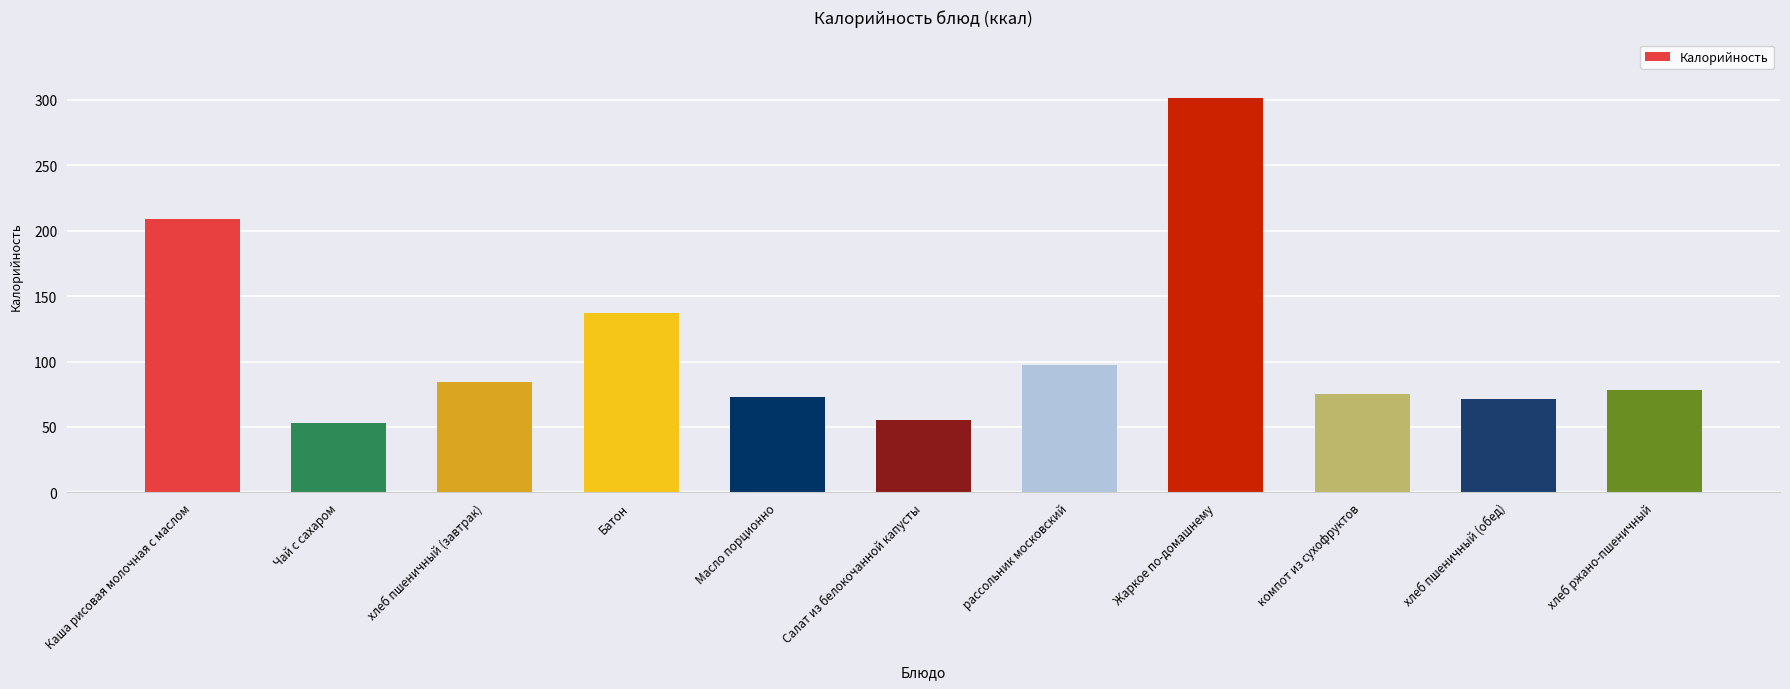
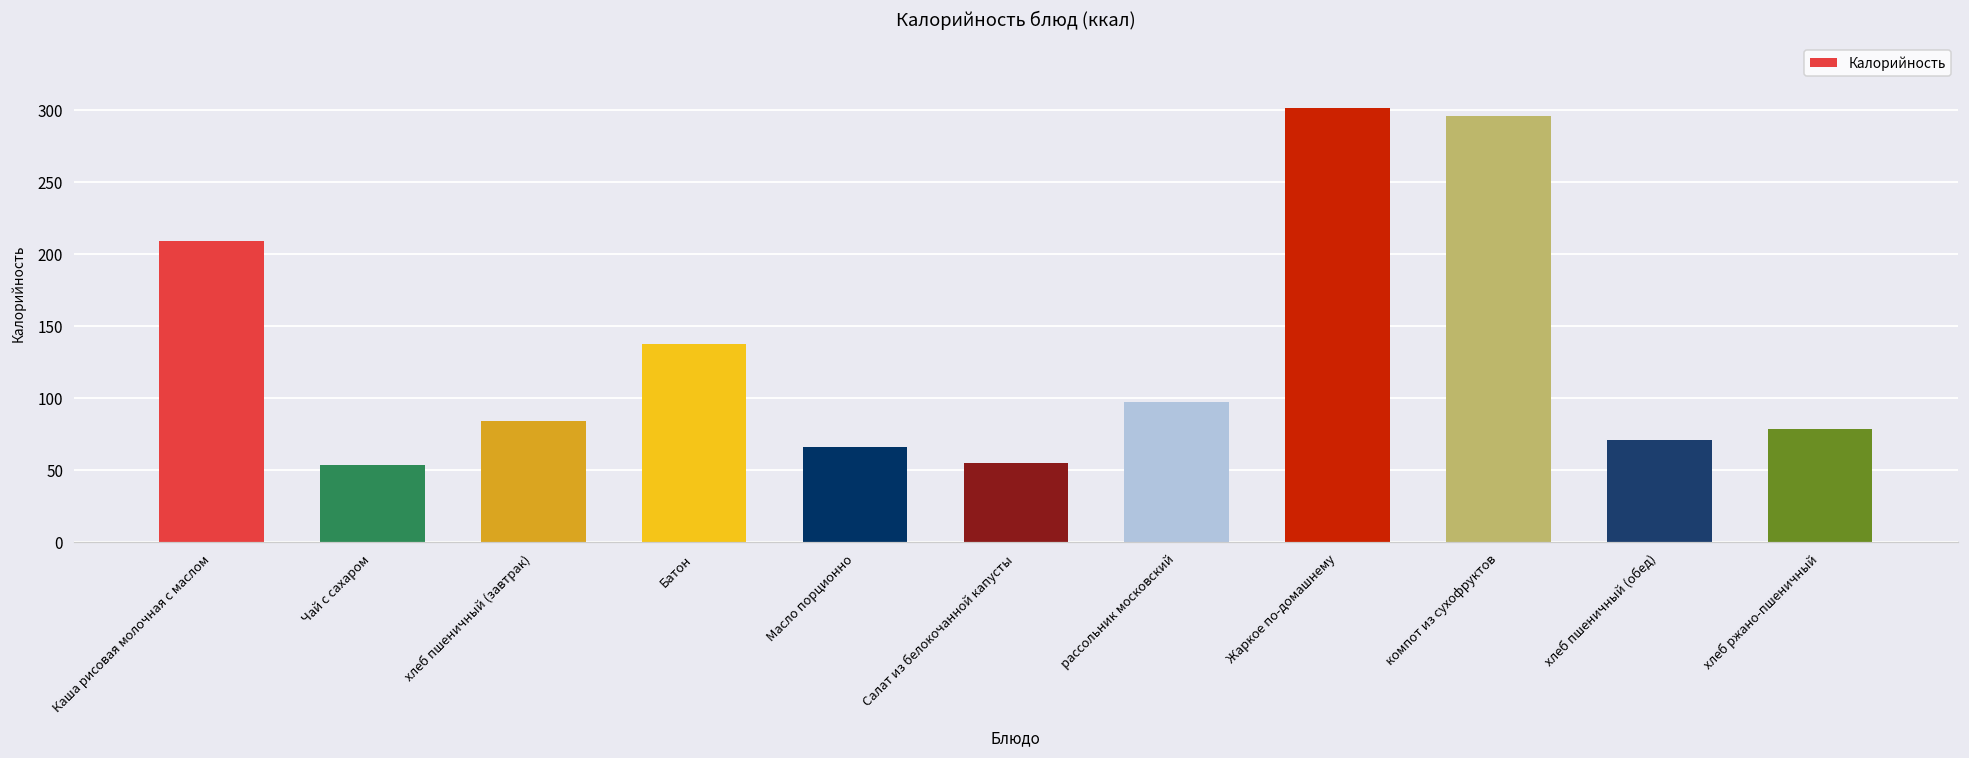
  {
    "Каша рисовая молочная с маслом": 209,
    "Чай с сахаром": 53,
    "хлеб пшеничный (завтрак)": 84,
    "Батон": 137,
-   "Масло порционно": 73,
+   "Масло порционно": 66,
    "Салат из белокочанной капусты": 55,
    "рассольник московский": 97,
    "Жаркое по-домашнему": 301,
-   "компот из сухофруктов": 75,
+   "компот из сухофруктов": 296,
    "хлеб пшеничный (обед)": 71,
    "хлеб ржано-пшеничный": 78
  }
